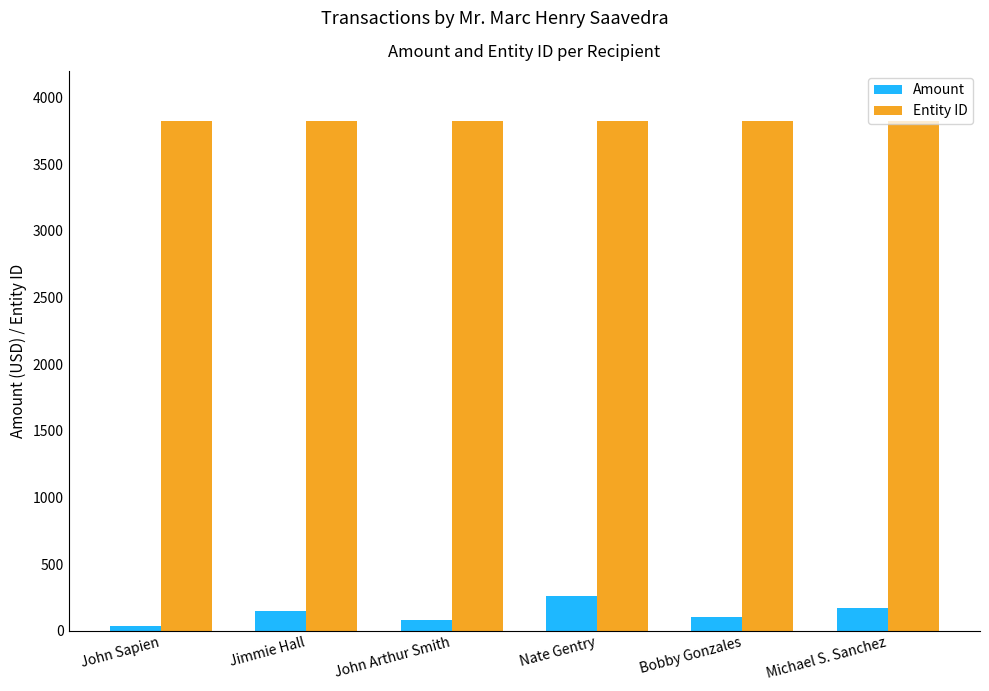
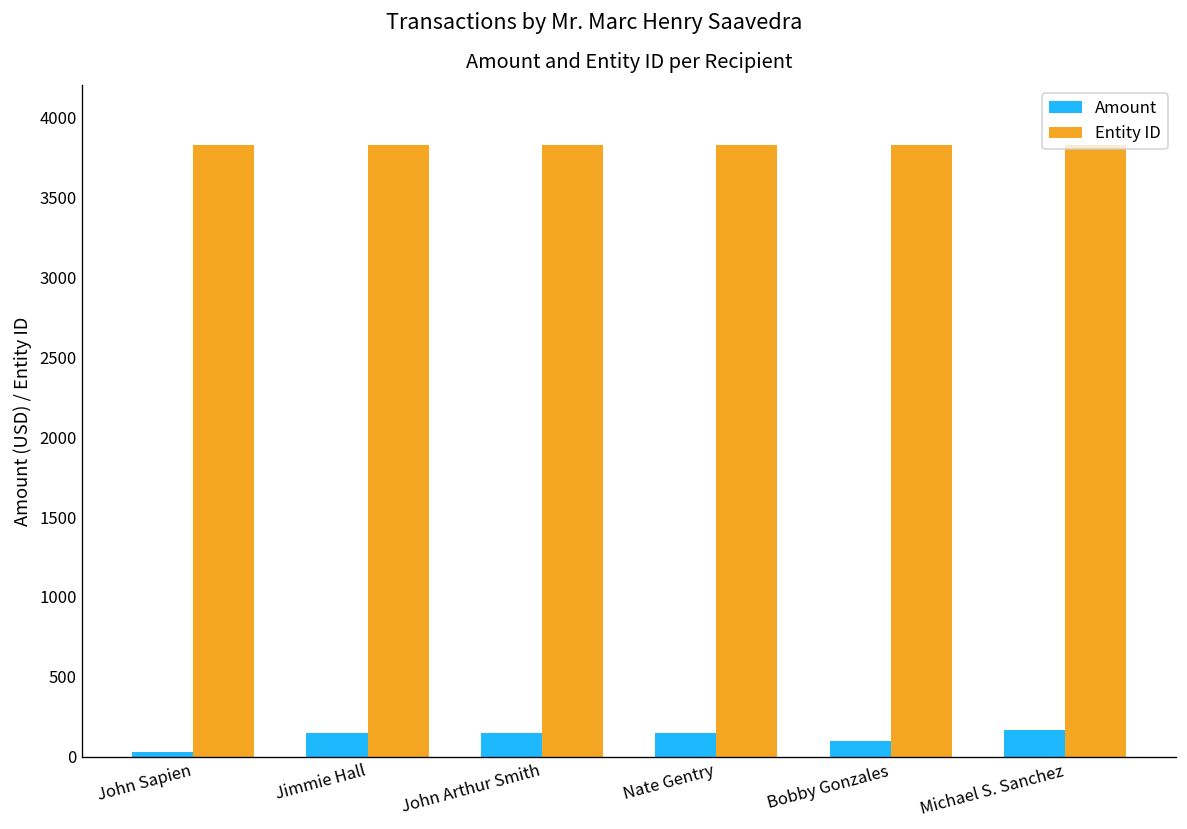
  {
    "Amount": {
      "John Sapien": 30,
      "Jimmie Hall": 150,
-     "John Arthur Smith": 80,
-     "Nate Gentry": 260,
+     "John Arthur Smith": 150,
+     "Nate Gentry": 150,
      "Bobby Gonzales": 100,
      "Michael S. Sanchez": 170
    },
    "Entity ID": {
      "John Sapien": 3820,
      "Jimmie Hall": 3820,
      "John Arthur Smith": 3820,
      "Nate Gentry": 3820,
      "Bobby Gonzales": 3820
    }
  }
